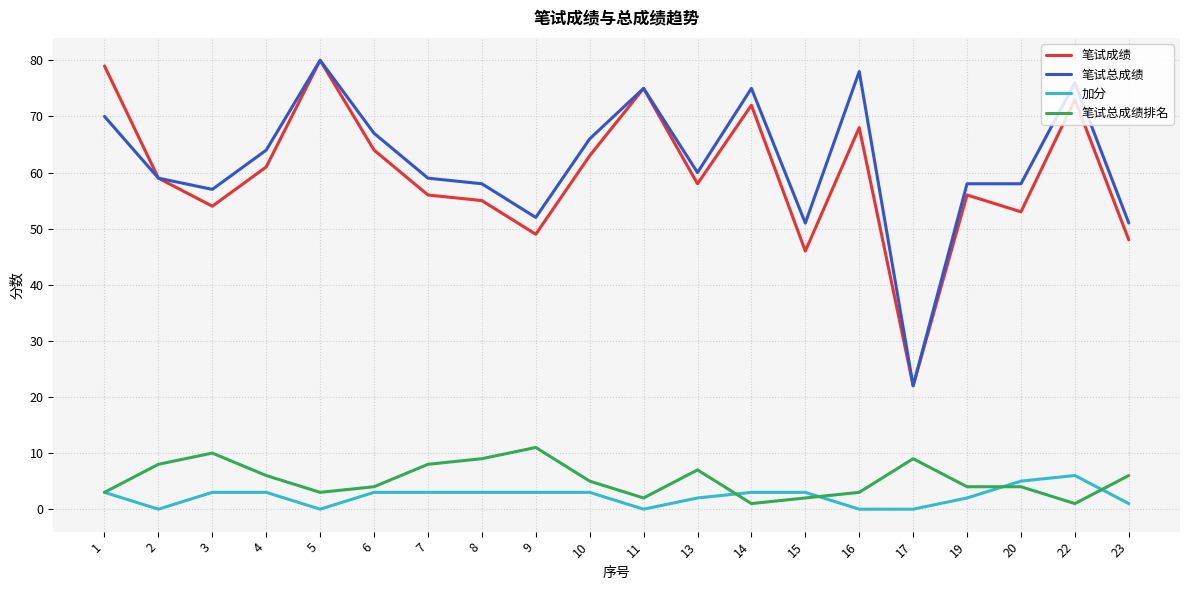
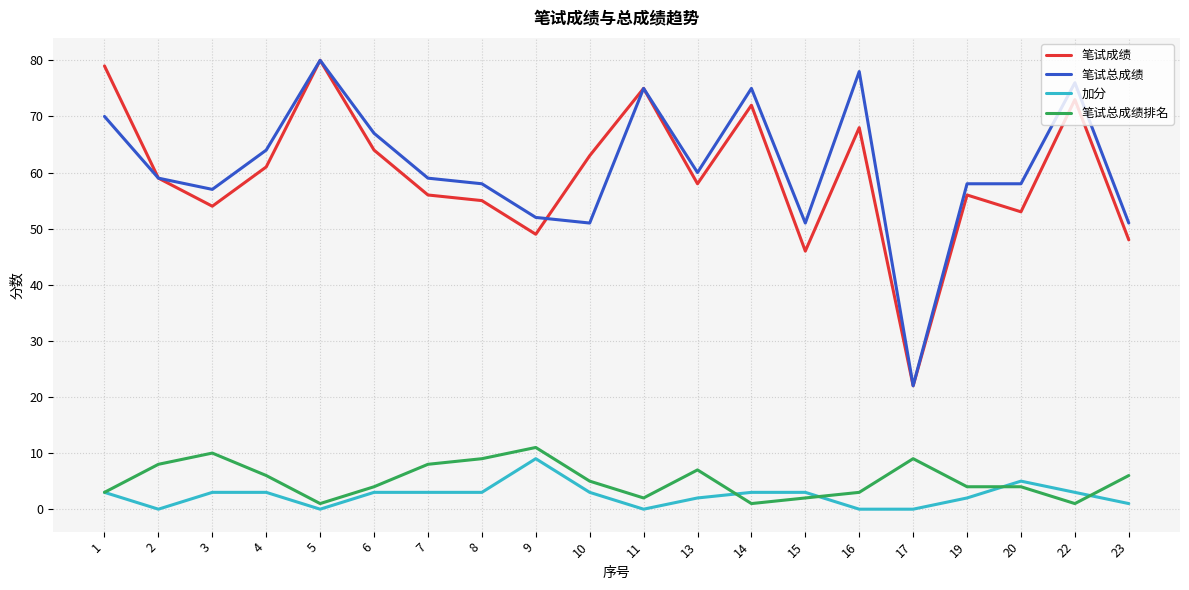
  {
    "笔试成绩": {
      "1": 79,
      "3": 54,
      "4": 61,
      "6": 64,
      "7": 56,
      "8": 55,
      "9": 49,
      "10": 63,
      "13": 58,
      "14": 72,
      "15": 46,
      "16": 68,
      "19": 56,
      "20": 53,
      "23": 48
    },
    "笔试总成绩": {
      "1": 70,
      "3": 57,
      "4": 64,
      "6": 67,
      "7": 59,
      "8": 58,
      "9": 52,
-     "10": 66,
+     "10": 51,
      "13": 60,
      "14": 75,
      "15": 51,
      "16": 78,
      "19": 58,
      "20": 58,
      "23": 51
    },
    "加分": {
      "2": 0,
      "3": 3,
      "4": 3,
      "5": 0,
      "6": 3,
      "7": 3,
      "8": 3,
-     "9": 3,
+     "9": 9,
      "10": 3,
      "11": 0,
      "13": 2,
      "14": 3,
      "15": 3,
      "16": 0,
      "17": 0,
      "19": 2,
      "20": 5,
-     "22": 6,
+     "22": 3,
      "23": 1
    },
    "笔试总成绩排名": {
      "2": 8,
      "3": 10,
      "4": 6,
-     "5": 3,
+     "5": 1,
      "6": 4,
      "7": 8,
      "8": 9,
      "9": 11,
      "10": 5,
      "11": 2,
      "13": 7,
      "14": 1,
      "15": 2,
      "16": 3,
      "17": 9,
      "19": 4,
      "20": 4,
      "22": 1,
      "23": 6
    }
  }
